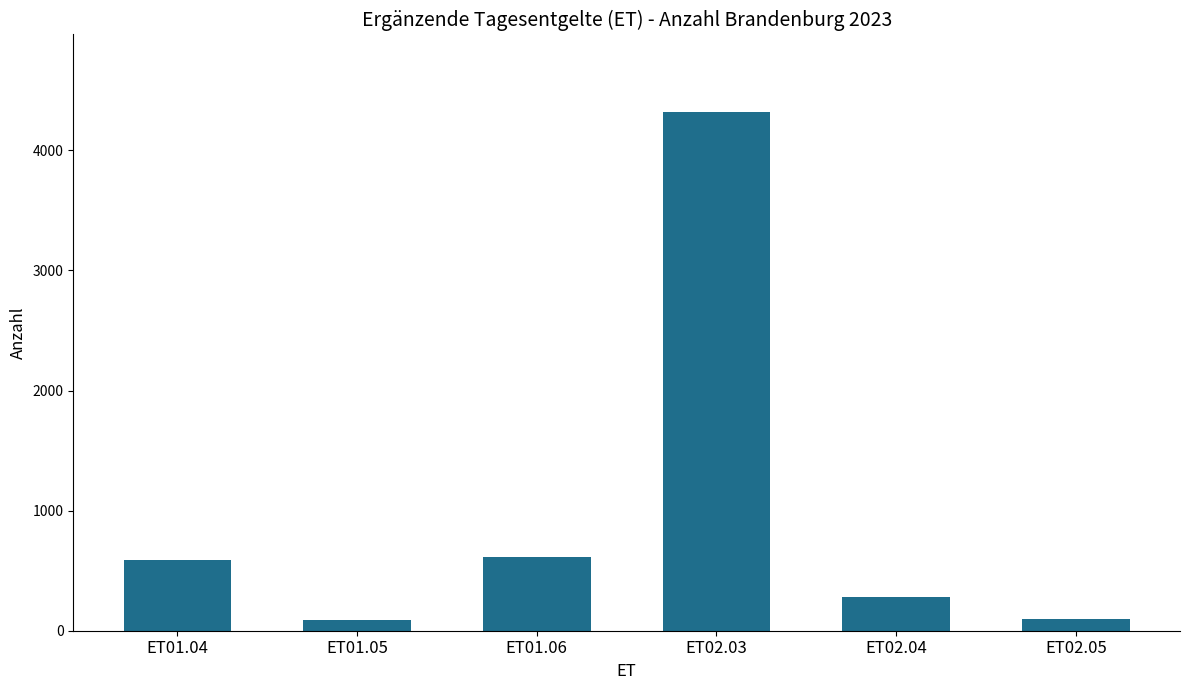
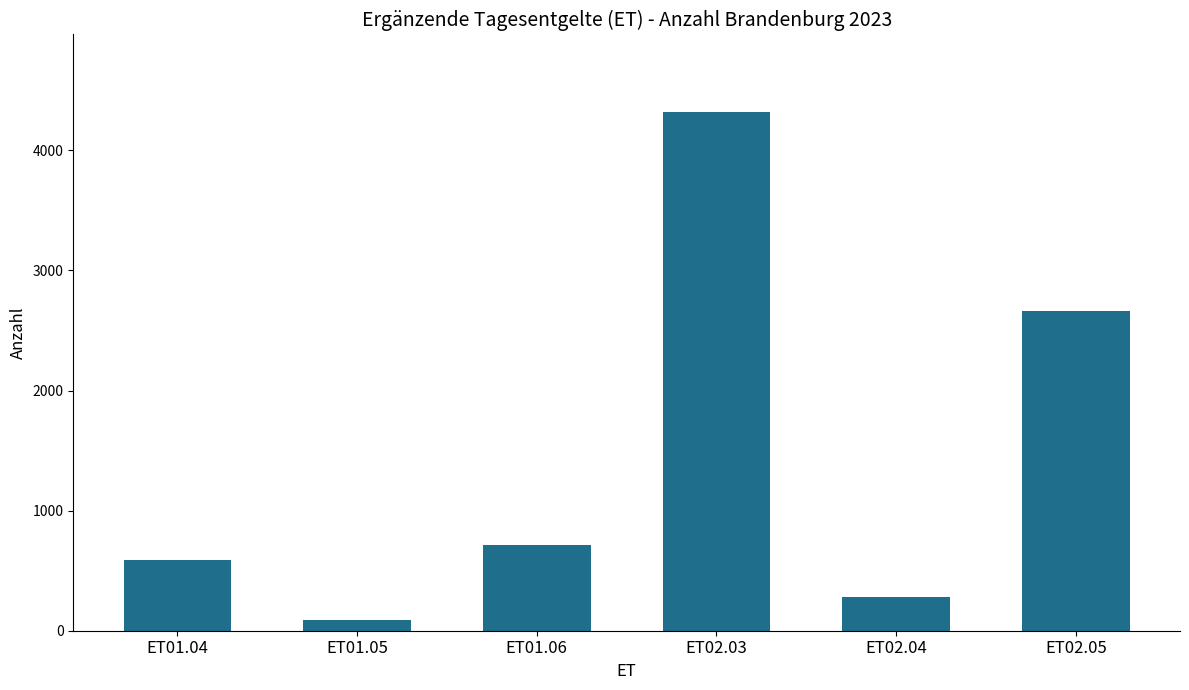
  {
    "ET01.04": 590,
    "ET01.05": 90,
-   "ET01.06": 610,
+   "ET01.06": 710,
    "ET02.03": 4320,
    "ET02.04": 280,
-   "ET02.05": 100
+   "ET02.05": 2660
  }
